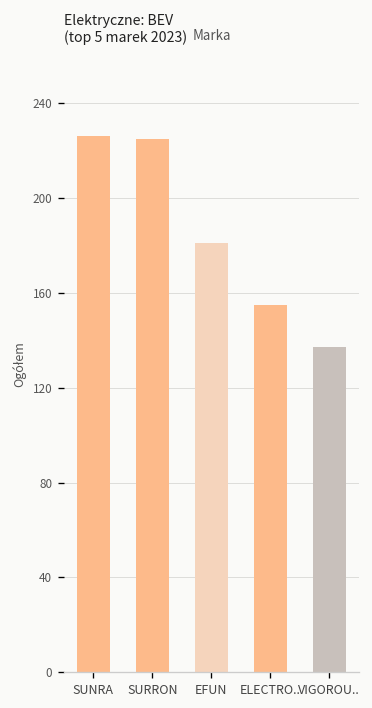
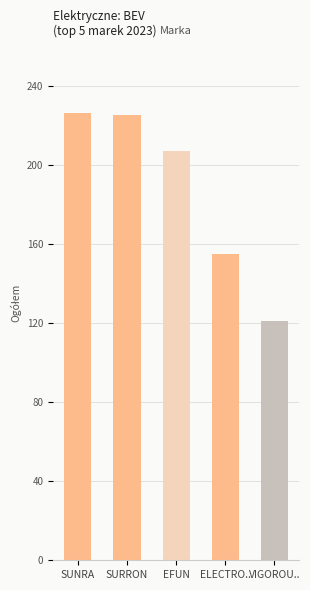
  {
    "SUNRA": 226,
    "SURRON": 225,
-   "EFUN": 181,
+   "EFUN": 207,
    "ELECTRO..": 155,
-   "VIGOROU..": 137
+   "VIGOROU..": 121
  }
